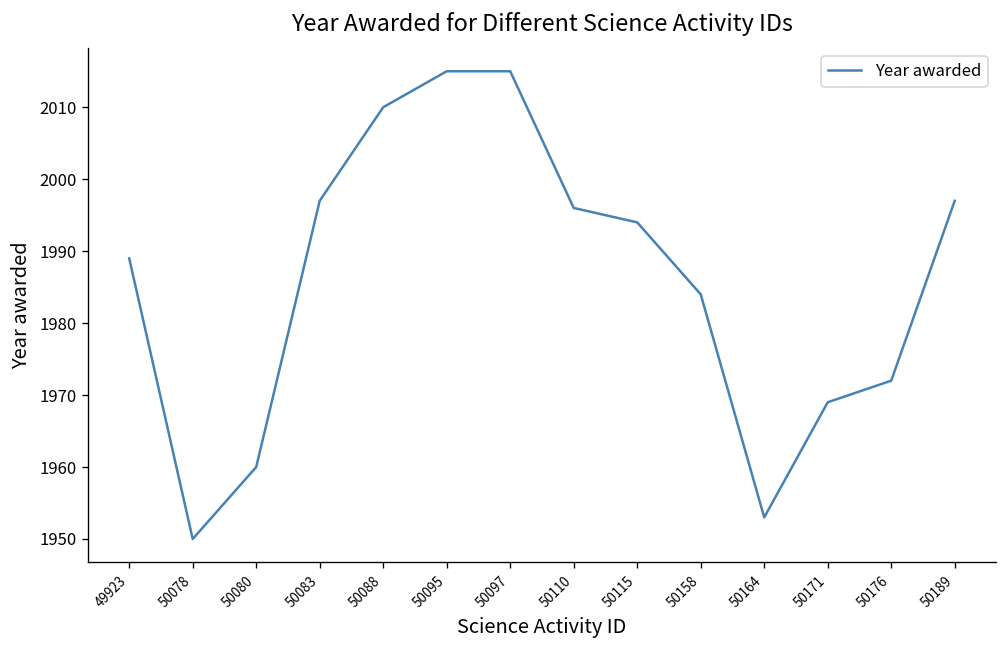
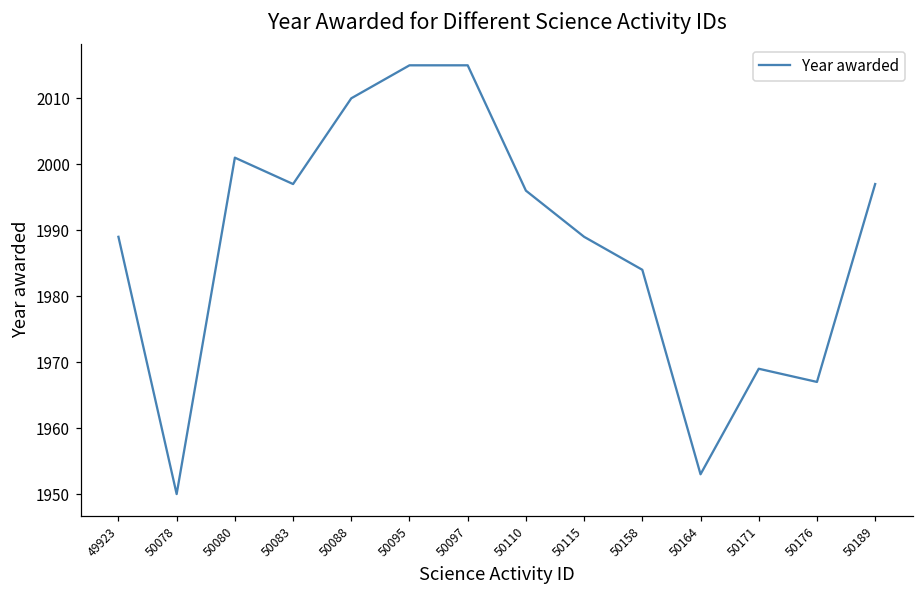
  {
    "49923": 1989,
    "50078": 1950,
-   "50080": 1960,
+   "50080": 2001,
    "50083": 1997,
    "50088": 2010,
    "50095": 2015,
    "50097": 2015,
    "50110": 1996,
-   "50115": 1994,
+   "50115": 1989,
    "50158": 1984,
    "50164": 1953,
    "50171": 1969,
-   "50176": 1972,
+   "50176": 1967,
    "50189": 1997
  }
